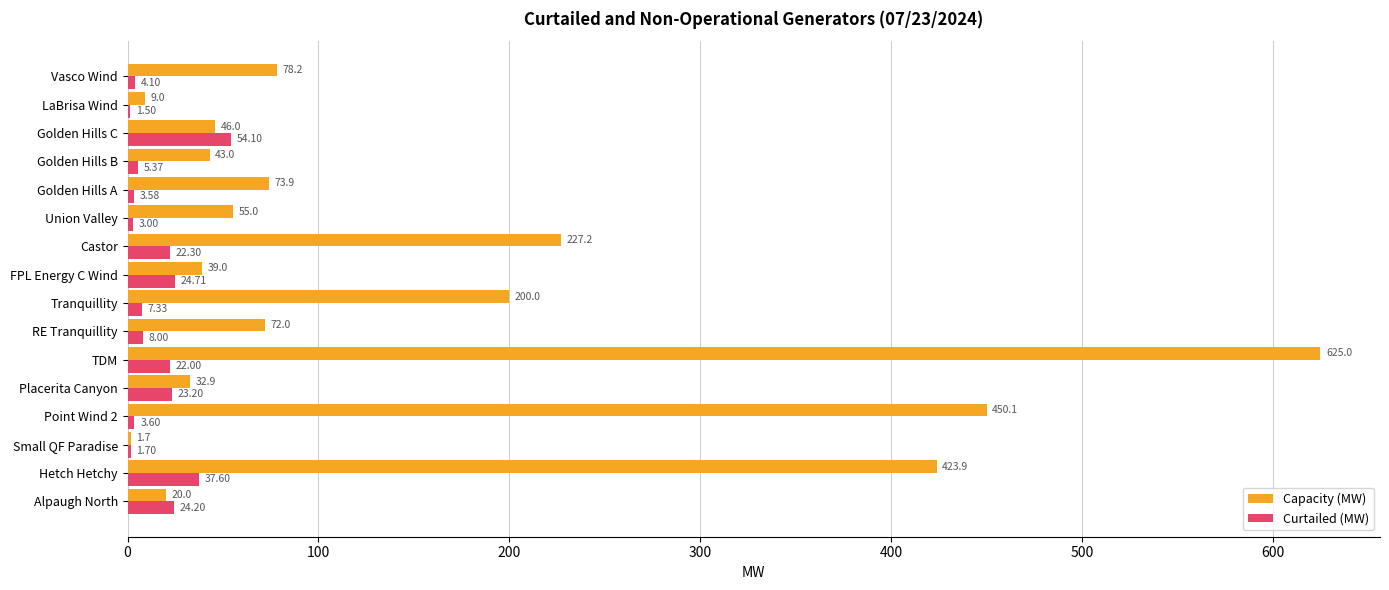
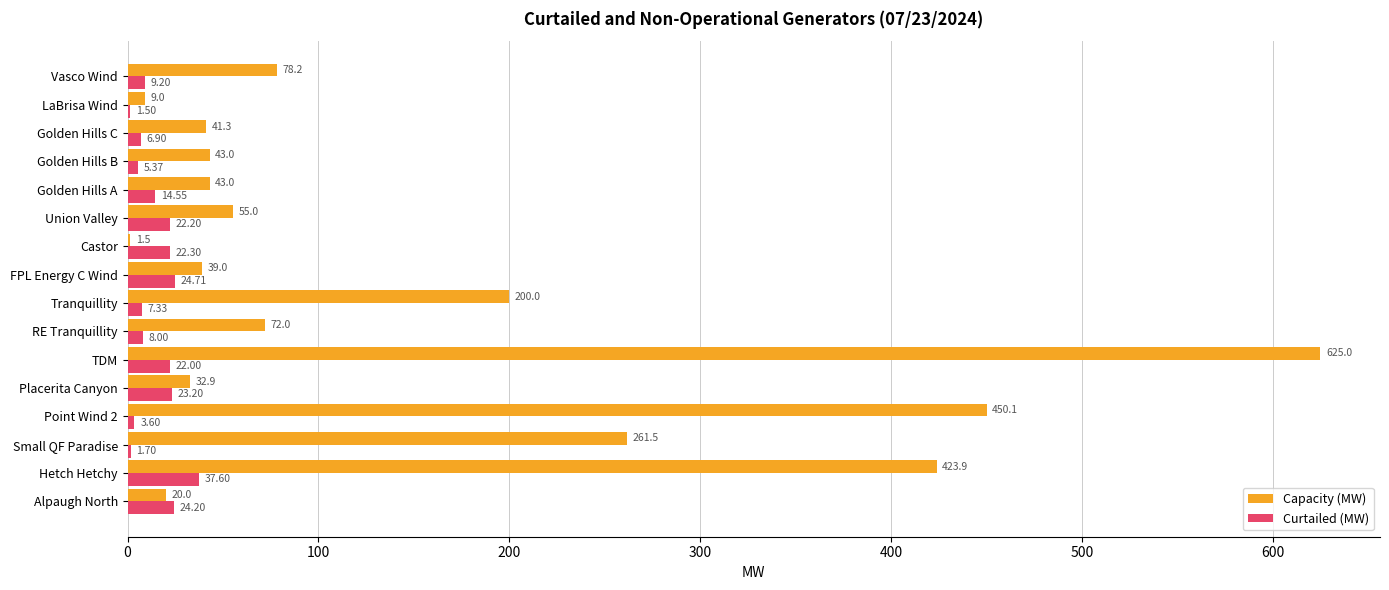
  {
    "Capacity (MW)": {
      "Vasco Wind": 78.2,
      "LaBrisa Wind": 9.0,
-     "Golden Hills C": 46.0,
+     "Golden Hills C": 41.3,
      "Golden Hills B": 43.0,
-     "Golden Hills A": 73.9,
+     "Golden Hills A": 43.0,
      "Union Valley": 55.0,
-     "Castor": 227.2,
+     "Castor": 1.5,
      "FPL Energy C Wind": 39.0,
      "Tranquillity": 200.0,
      "RE Tranquillity": 72.0,
      "TDM": 625.0,
      "Placerita Canyon": 32.9,
      "Point Wind 2": 450.1,
-     "Small QF Paradise": 1.7,
+     "Small QF Paradise": 261.5,
      "Hetch Hetchy": 423.9,
      "Alpaugh North": 20.0
    },
    "Curtailed (MW)": {
-     "Vasco Wind": 4.10,
+     "Vasco Wind": 9.20,
      "LaBrisa Wind": 1.50,
-     "Golden Hills C": 54.10,
+     "Golden Hills C": 6.90,
      "Golden Hills B": 5.37,
-     "Golden Hills A": 3.58,
-     "Union Valley": 3.00,
+     "Golden Hills A": 14.55,
+     "Union Valley": 22.20,
      "Castor": 22.30,
      "FPL Energy C Wind": 24.71,
      "Tranquillity": 7.33,
      "RE Tranquillity": 8.00,
      "TDM": 22.00,
      "Placerita Canyon": 23.20,
      "Point Wind 2": 3.60,
      "Small QF Paradise": 1.70,
      "Hetch Hetchy": 37.60,
      "Alpaugh North": 24.20
    }
  }
